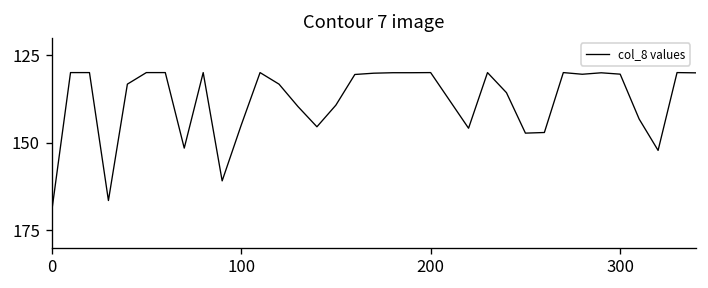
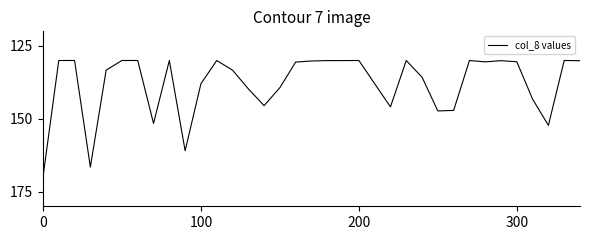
  {
    "0": 170,
-   "100": 145,
+   "100": 138,
    "200": 130,
    "300": 130
  }
